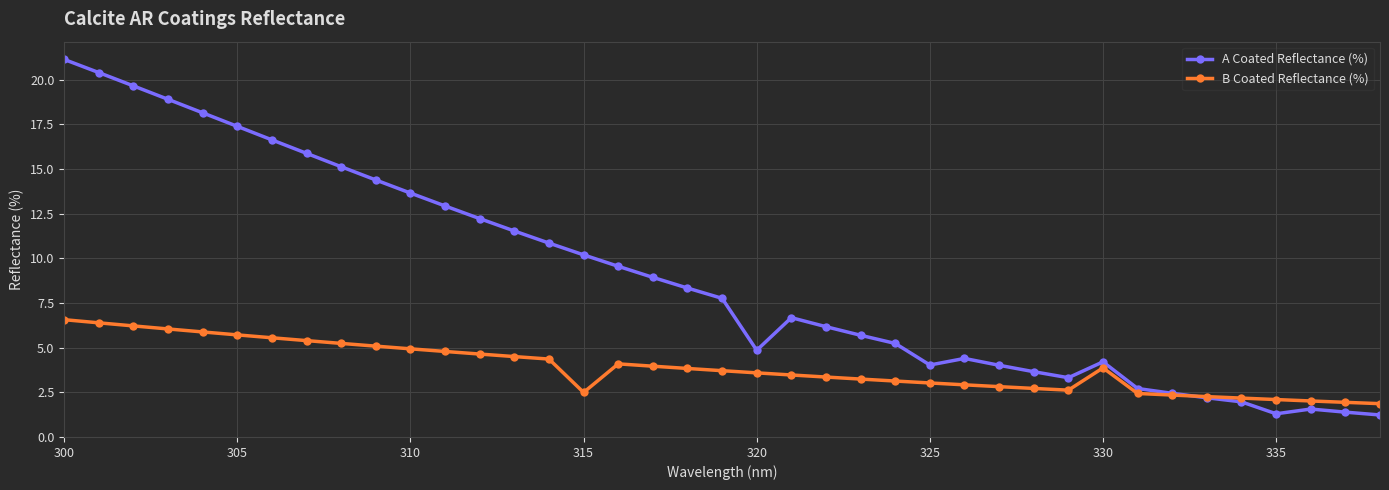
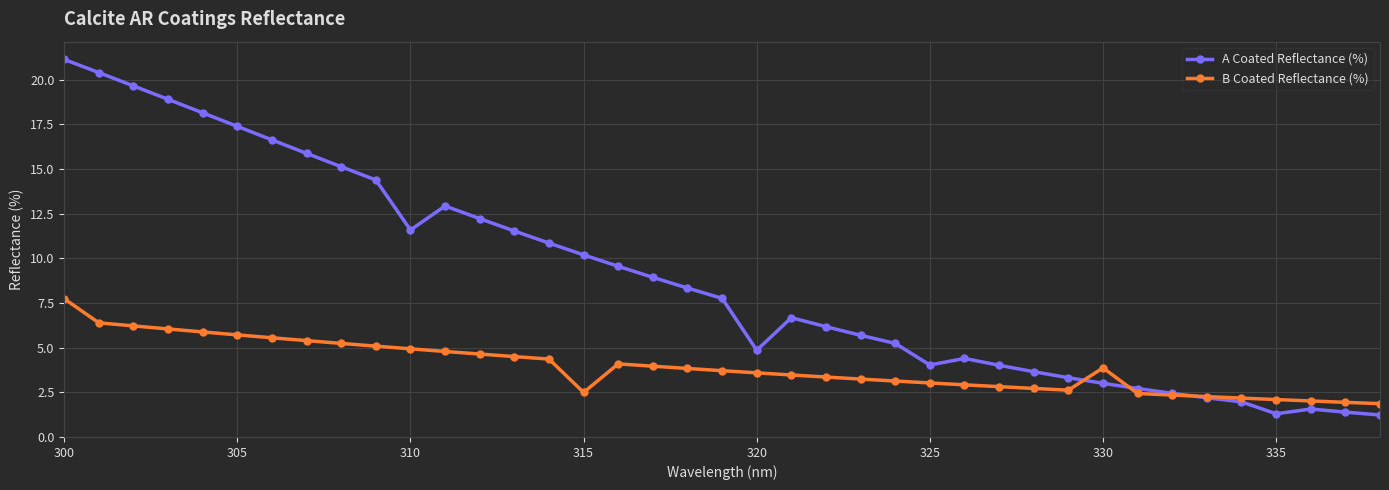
  {
    "A Coated Reflectance (%)": {
      "300": 21.1,
      "305": 17.4,
-     "310": 13.7,
+     "310": 11.6,
      "315": 10.2,
      "320": 4.9,
      "325": 4.0,
-     "330": 4.2,
+     "330": 3.0,
      "335": 1.3
    },
    "B Coated Reflectance (%)": {
-     "300": 6.6,
+     "300": 7.7,
      "305": 5.7,
      "310": 4.9,
      "315": 2.5,
      "320": 3.6,
      "325": 3.0,
      "330": 3.9,
      "335": 2.1
    }
  }
